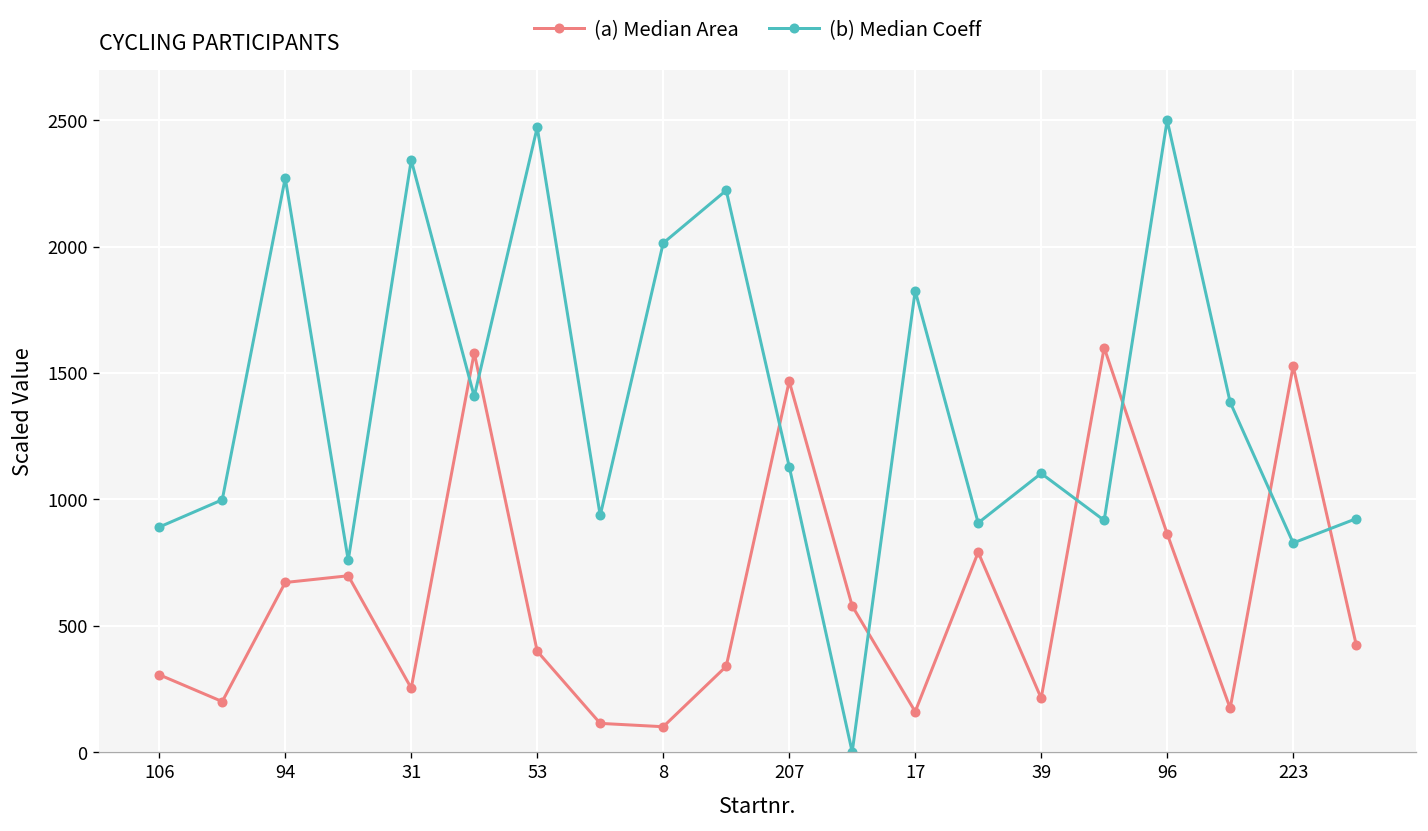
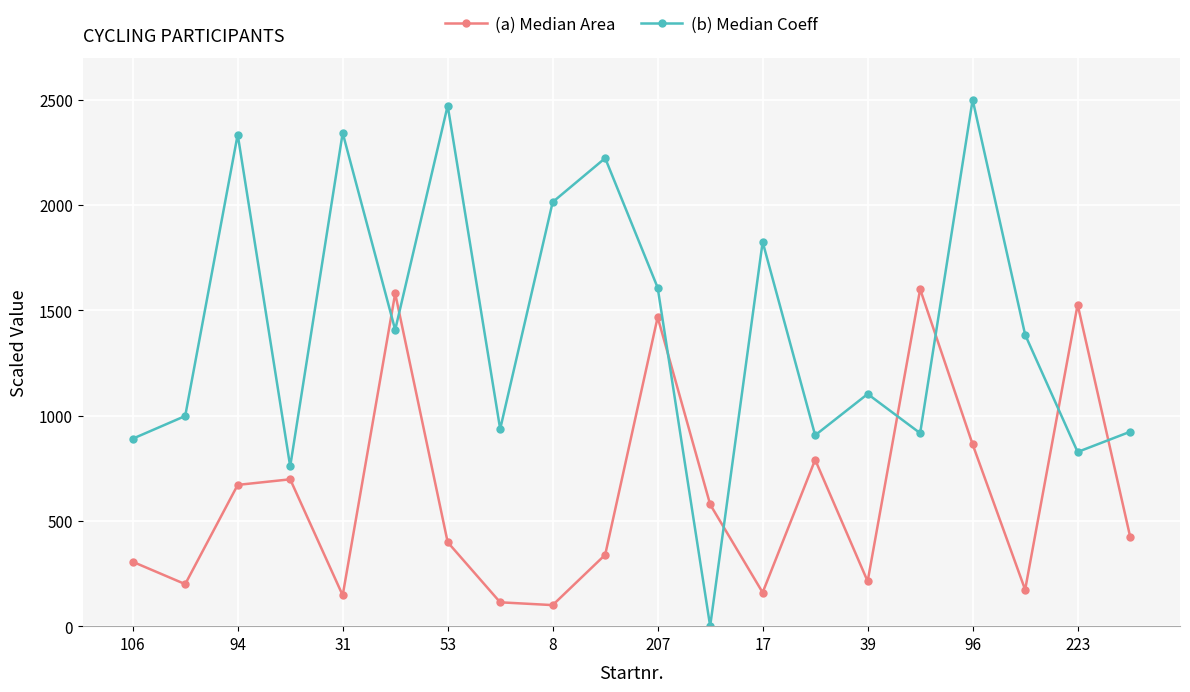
  {
    "(a) Median Area": {
      "106": 310,
      "94": 670,
-     "31": 250,
+     "31": 150,
      "53": 400,
      "8": 100,
      "207": 1470,
      "17": 160,
      "39": 210,
      "96": 860,
      "223": 1530
    },
    "(b) Median Coeff": {
      "106": 890,
-     "94": 2270,
+     "94": 2330,
      "31": 2340,
      "53": 2470,
      "8": 2010,
-     "207": 1130,
+     "207": 1610,
      "17": 1820,
      "39": 1100,
      "96": 2500,
      "223": 830
    }
  }
